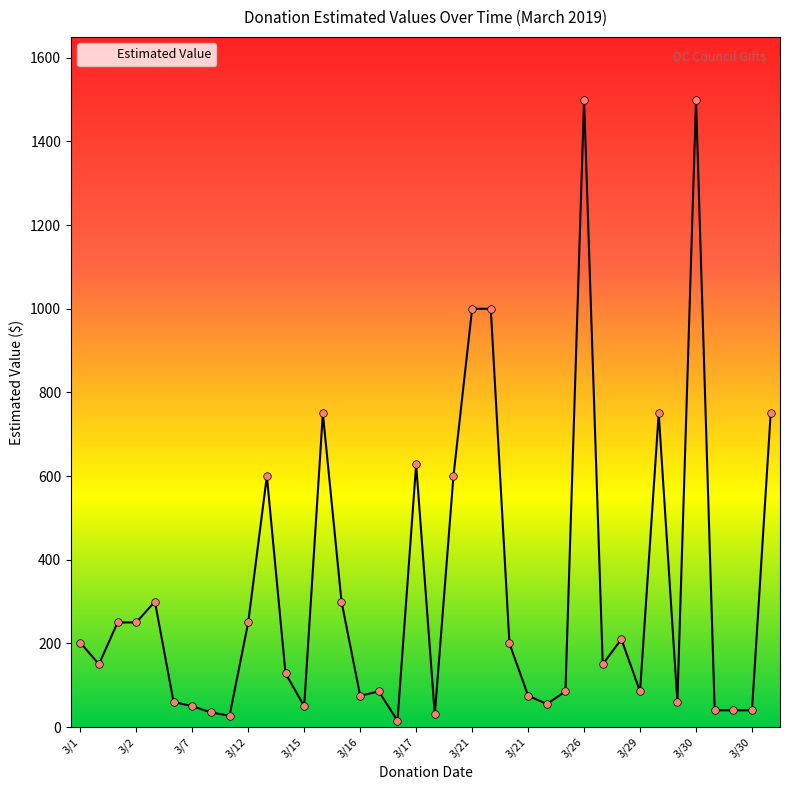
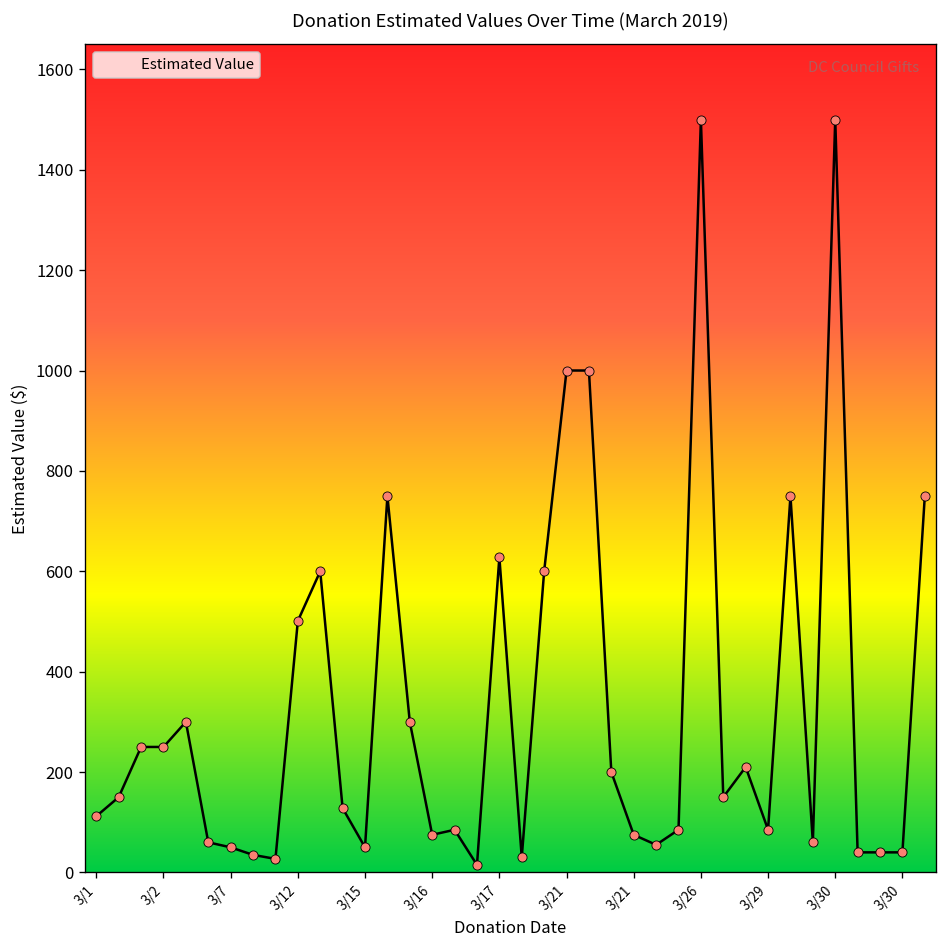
  {
-   "3/1": 200,
-   "3/12": 250,
+   "3/1": 110,
+   "3/12": 500,
    "3/17": 630,
    "3/26": 1500,
    "3/29": 90
  }
